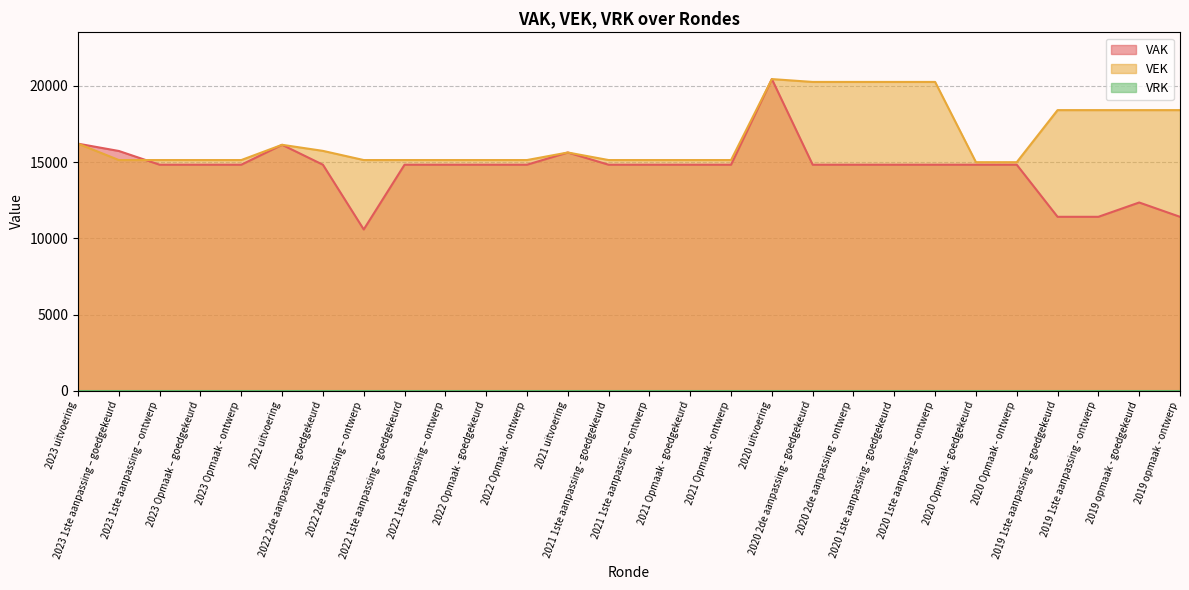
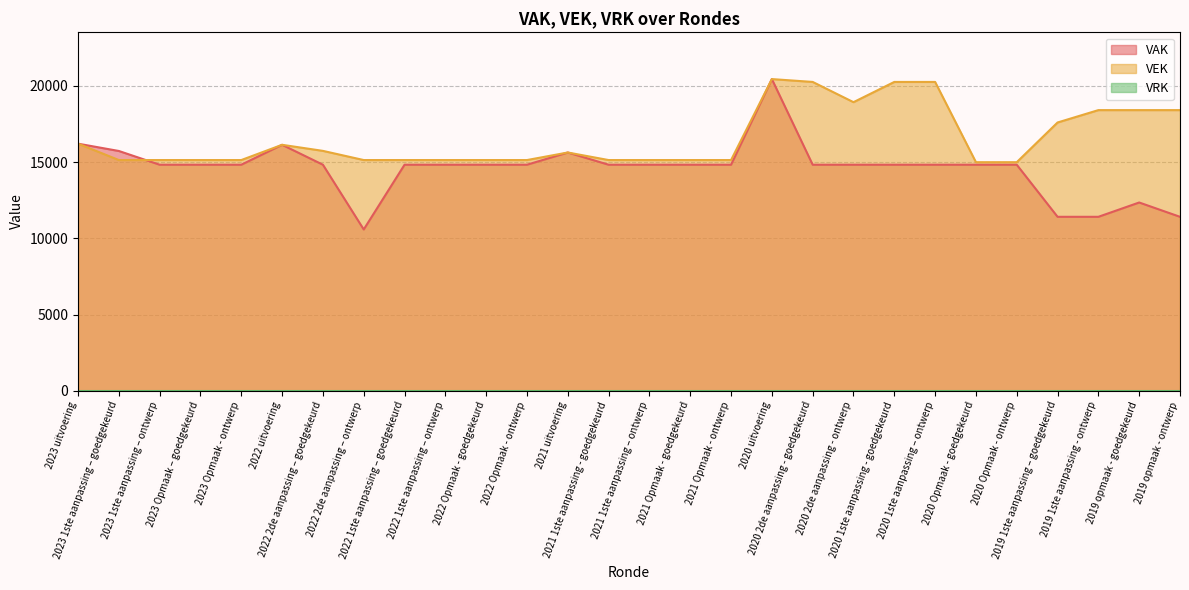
  {
    "VAK": {
      "2023 1ste aanpassing – goedgekeurd": 15700,
      "2023 1ste aanpassing – ontwerp": 14800,
      "2023 Opmaak – goedgekeurd": 14800,
      "2023 Opmaak - ontwerp": 14800,
      "2022 2de aanpassing – goedgekeurd": 14800,
      "2022 2de aanpassing – ontwerp": 10600,
      "2022 1ste aanpassing – goedgekeurd": 14800,
      "2022 1ste aanpassing – ontwerp": 14800,
      "2022 Opmaak - goedgekeurd": 14800,
      "2022 Opmaak - ontwerp": 14800,
      "2021 1ste aanpassing - goedgekeurd": 14800,
      "2021 1ste aanpassing – ontwerp": 14800,
      "2021 Opmaak - goedgekeurd": 14800,
      "2021 Opmaak - ontwerp": 14800,
      "2020 2de aanpassing - goedgekeurd": 14800,
      "2020 2de aanpassing - ontwerp": 14800,
      "2020 1ste aanpassing - goedgekeurd": 14800,
      "2020 1ste aanpassing – ontwerp": 14800,
      "2019 1ste aanpassing – goedgekeurd": 11400,
      "2019 1ste aanpassing - ontwerp": 11400,
      "2019 opmaak - goedgekeurd": 12300,
      "2019 opmaak - ontwerp": 11400
    },
    "VEK": {
      "2023 1ste aanpassing – goedgekeurd": 15100,
      "2023 1ste aanpassing – ontwerp": 15100,
      "2023 Opmaak – goedgekeurd": 15100,
      "2023 Opmaak - ontwerp": 15100,
      "2022 2de aanpassing – goedgekeurd": 15700,
      "2022 2de aanpassing – ontwerp": 15100,
      "2022 1ste aanpassing – goedgekeurd": 15100,
      "2022 1ste aanpassing – ontwerp": 15100,
      "2022 Opmaak - goedgekeurd": 15100,
      "2022 Opmaak - ontwerp": 15100,
      "2021 1ste aanpassing - goedgekeurd": 15100,
      "2021 1ste aanpassing – ontwerp": 15100,
      "2021 Opmaak - goedgekeurd": 15100,
      "2021 Opmaak - ontwerp": 15100,
      "2020 2de aanpassing - goedgekeurd": 20300,
-     "2020 2de aanpassing - ontwerp": 20300,
+     "2020 2de aanpassing - ontwerp": 18900,
      "2020 1ste aanpassing - goedgekeurd": 20300,
      "2020 1ste aanpassing – ontwerp": 20300,
-     "2019 1ste aanpassing – goedgekeurd": 18400,
+     "2019 1ste aanpassing – goedgekeurd": 17600,
      "2019 1ste aanpassing - ontwerp": 18400,
      "2019 opmaak - goedgekeurd": 18400,
      "2019 opmaak - ontwerp": 18400
    },
    "VRK": {
      "2023 uitvoering": 0,
      "2023 1ste aanpassing – goedgekeurd": 0,
      "2023 1ste aanpassing – ontwerp": 0,
      "2023 Opmaak – goedgekeurd": 0,
      "2023 Opmaak - ontwerp": 0,
      "2022 uitvoering": 0,
      "2022 2de aanpassing – goedgekeurd": 0,
      "2022 2de aanpassing – ontwerp": 0,
      "2022 1ste aanpassing – goedgekeurd": 0,
      "2022 1ste aanpassing – ontwerp": 0,
      "2022 Opmaak - goedgekeurd": 0,
      "2022 Opmaak - ontwerp": 0,
      "2021 uitvoering": 0,
      "2021 1ste aanpassing - goedgekeurd": 0,
      "2021 1ste aanpassing – ontwerp": 0,
      "2021 Opmaak - goedgekeurd": 0,
      "2021 Opmaak - ontwerp": 0,
      "2020 uitvoering": 0,
      "2020 2de aanpassing - goedgekeurd": 0,
      "2020 2de aanpassing - ontwerp": 0,
      "2020 1ste aanpassing - goedgekeurd": 0,
      "2020 1ste aanpassing – ontwerp": 0,
      "2020 Opmaak - goedgekeurd": 0,
      "2020 Opmaak - ontwerp": 0,
      "2019 1ste aanpassing – goedgekeurd": 0,
      "2019 1ste aanpassing - ontwerp": 0,
      "2019 opmaak - goedgekeurd": 0,
      "2019 opmaak - ontwerp": 0
    }
  }
